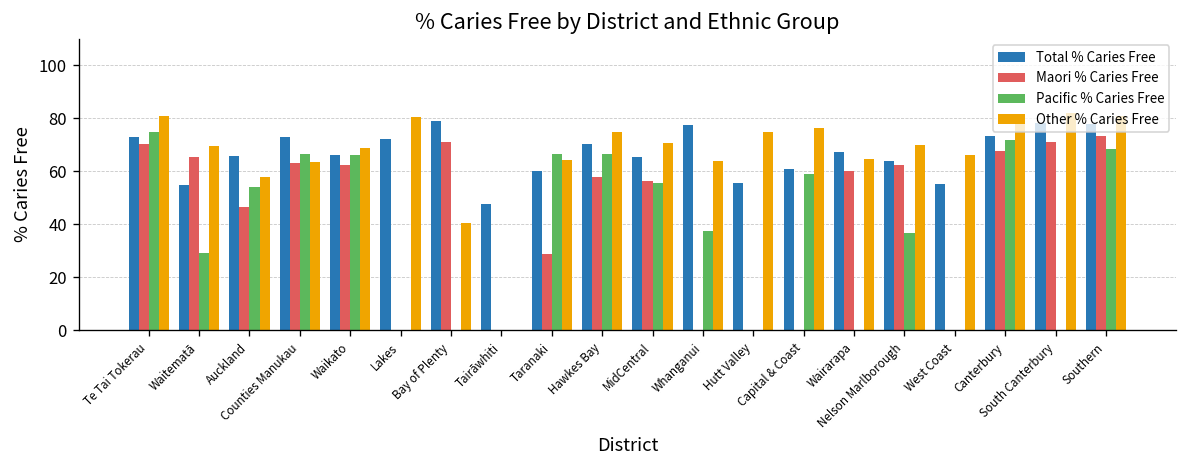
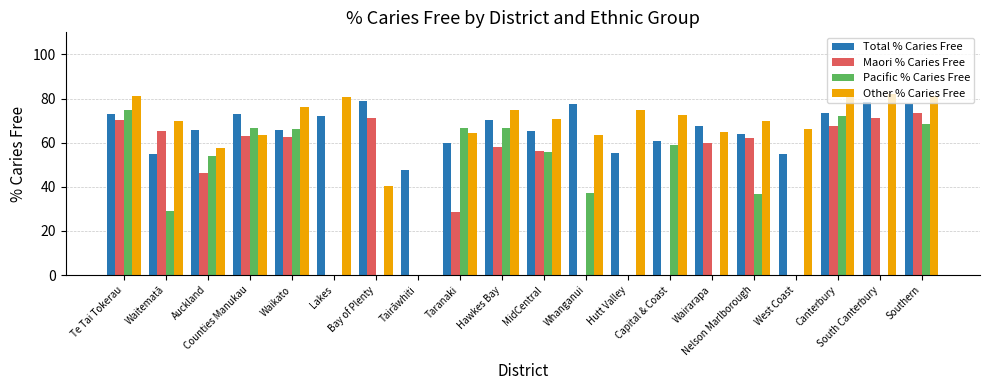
  {
    "Total % Caries Free": {
      "Te Tai Tokerau": 73,
      "Waitematā": 55,
      "Auckland": 66,
      "Counties Manukau": 73,
      "Waikato": 66,
      "Lakes": 72,
      "Bay of Plenty": 79,
      "Tairāwhiti": 48,
      "Taranaki": 60,
      "Hawkes Bay": 70,
      "MidCentral": 65,
      "Whanganui": 78,
      "Hutt Valley": 55,
      "Capital & Coast": 61,
      "Wairarapa": 67,
      "Nelson Marlborough": 64,
      "West Coast": 55,
      "Canterbury": 73,
      "Southern": 78
    },
    "Maori % Caries Free": {
      "Te Tai Tokerau": 70,
      "Waitematā": 65,
      "Auckland": 46,
      "Counties Manukau": 63,
      "Waikato": 62,
      "Lakes": 0,
      "Bay of Plenty": 71,
      "Tairāwhiti": 0,
      "Taranaki": 29,
      "Hawkes Bay": 58,
      "MidCentral": 56,
      "Whanganui": 0,
      "Hutt Valley": 0,
      "Capital & Coast": 0,
      "Wairarapa": 60,
      "Nelson Marlborough": 62,
      "West Coast": 0,
      "Canterbury": 68,
      "South Canterbury": 71,
      "Southern": 73
    },
    "Pacific % Caries Free": {
      "Te Tai Tokerau": 75,
      "Waitematā": 29,
      "Auckland": 54,
      "Counties Manukau": 67,
      "Waikato": 66,
      "Lakes": 0,
      "Bay of Plenty": 0,
      "Tairāwhiti": 0,
      "Taranaki": 67,
      "Hawkes Bay": 67,
      "MidCentral": 56,
      "Whanganui": 37,
      "Hutt Valley": 0,
      "Capital & Coast": 59,
      "Wairarapa": 0,
      "Nelson Marlborough": 37,
      "West Coast": 0,
      "Canterbury": 72,
      "South Canterbury": 0,
      "Southern": 68
    },
    "Other % Caries Free": {
      "Te Tai Tokerau": 81,
      "Waitematā": 70,
      "Auckland": 58,
      "Counties Manukau": 64,
-     "Waikato": 69,
+     "Waikato": 76,
      "Lakes": 81,
      "Bay of Plenty": 40,
      "Tairāwhiti": 0,
      "Taranaki": 64,
      "Hawkes Bay": 75,
      "MidCentral": 71,
      "Whanganui": 64,
      "Hutt Valley": 75,
-     "Capital & Coast": 76,
+     "Capital & Coast": 73,
      "Wairarapa": 65,
      "Nelson Marlborough": 70,
      "West Coast": 66
    }
  }
